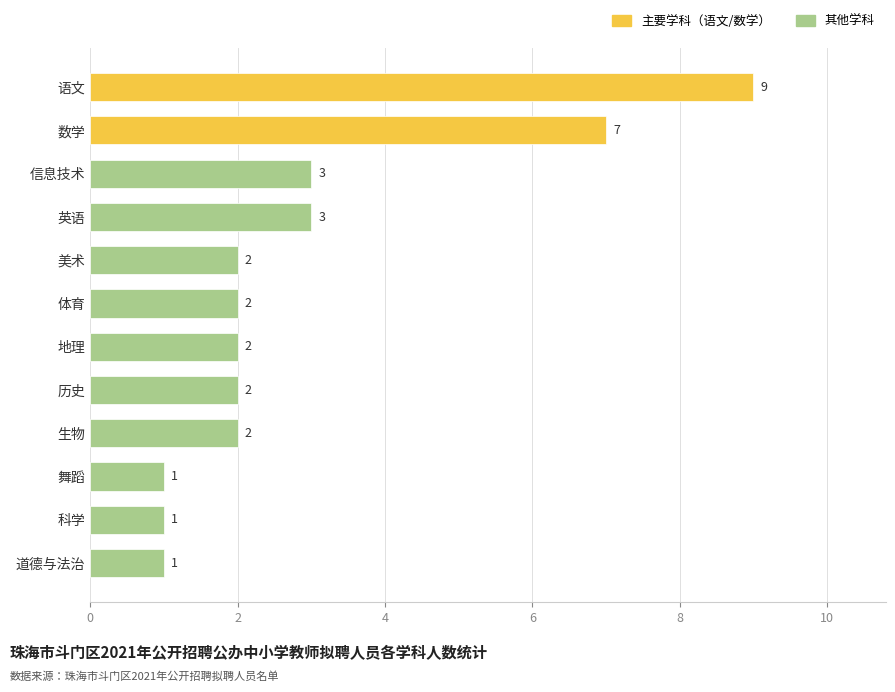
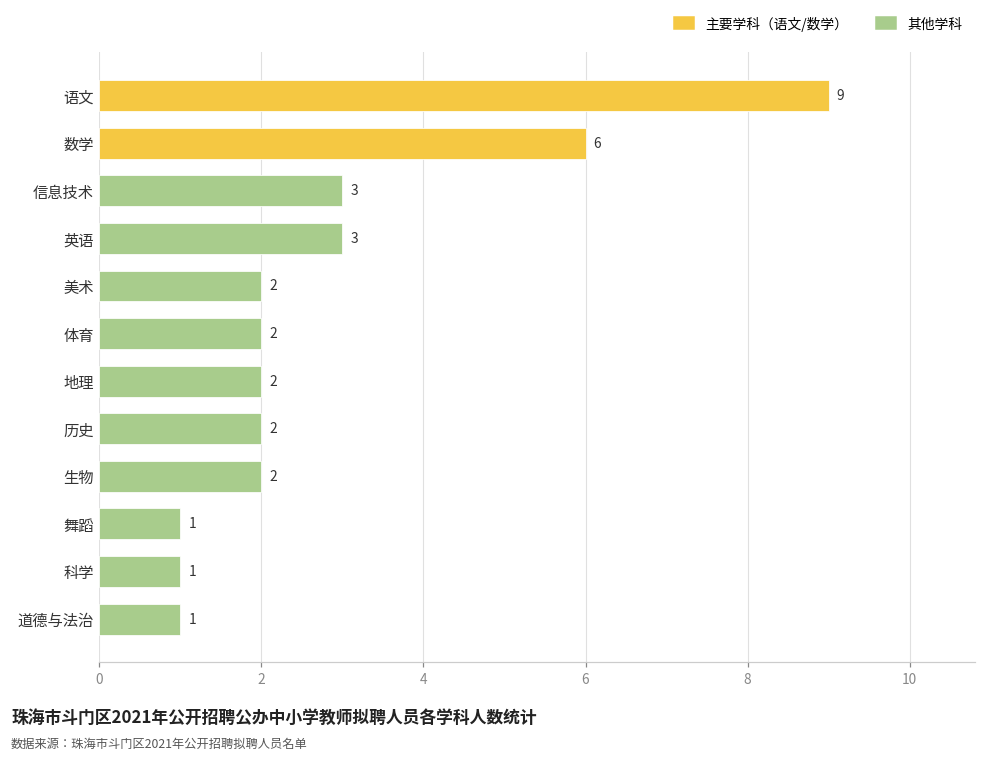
  {
    "语文": 9,
-   "数学": 7,
+   "数学": 6,
    "信息技术": 3,
    "英语": 3,
    "美术": 2,
    "体育": 2,
    "地理": 2,
    "历史": 2,
    "生物": 2,
    "舞蹈": 1,
    "科学": 1,
    "道德与法治": 1
  }
